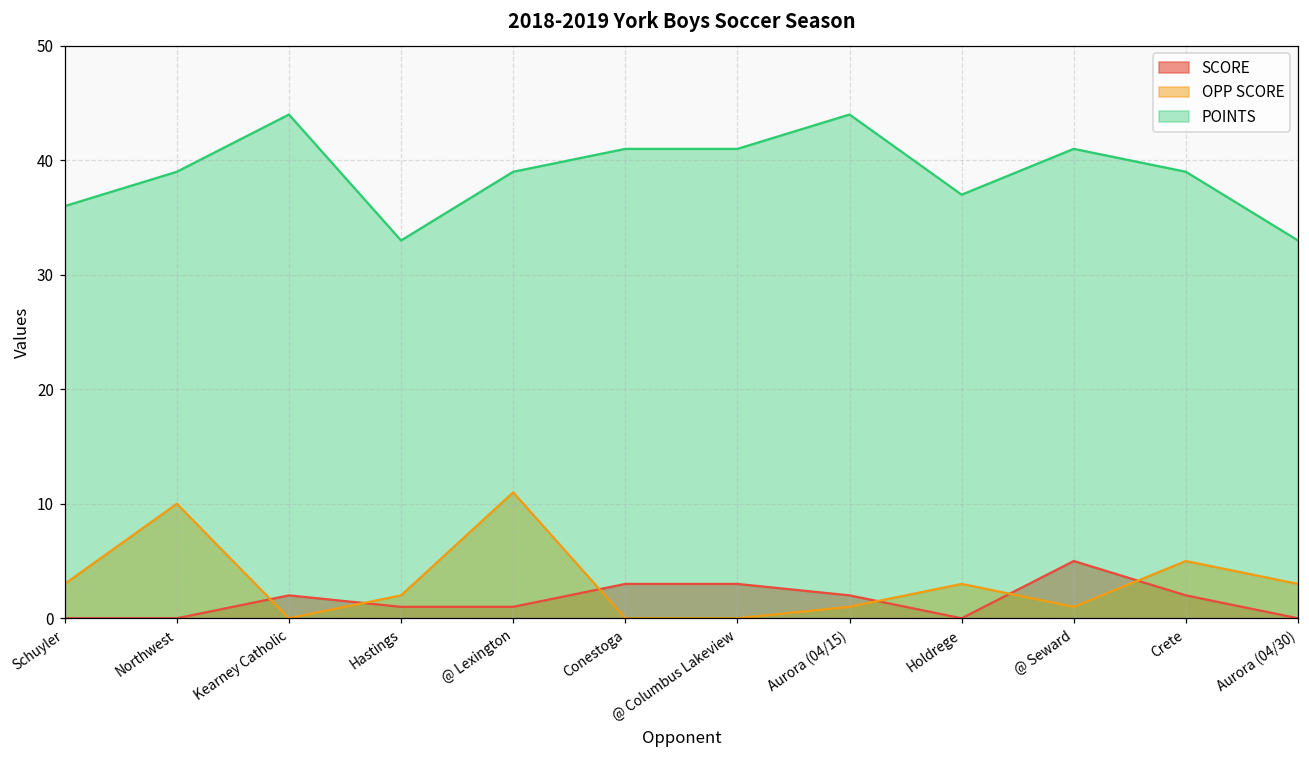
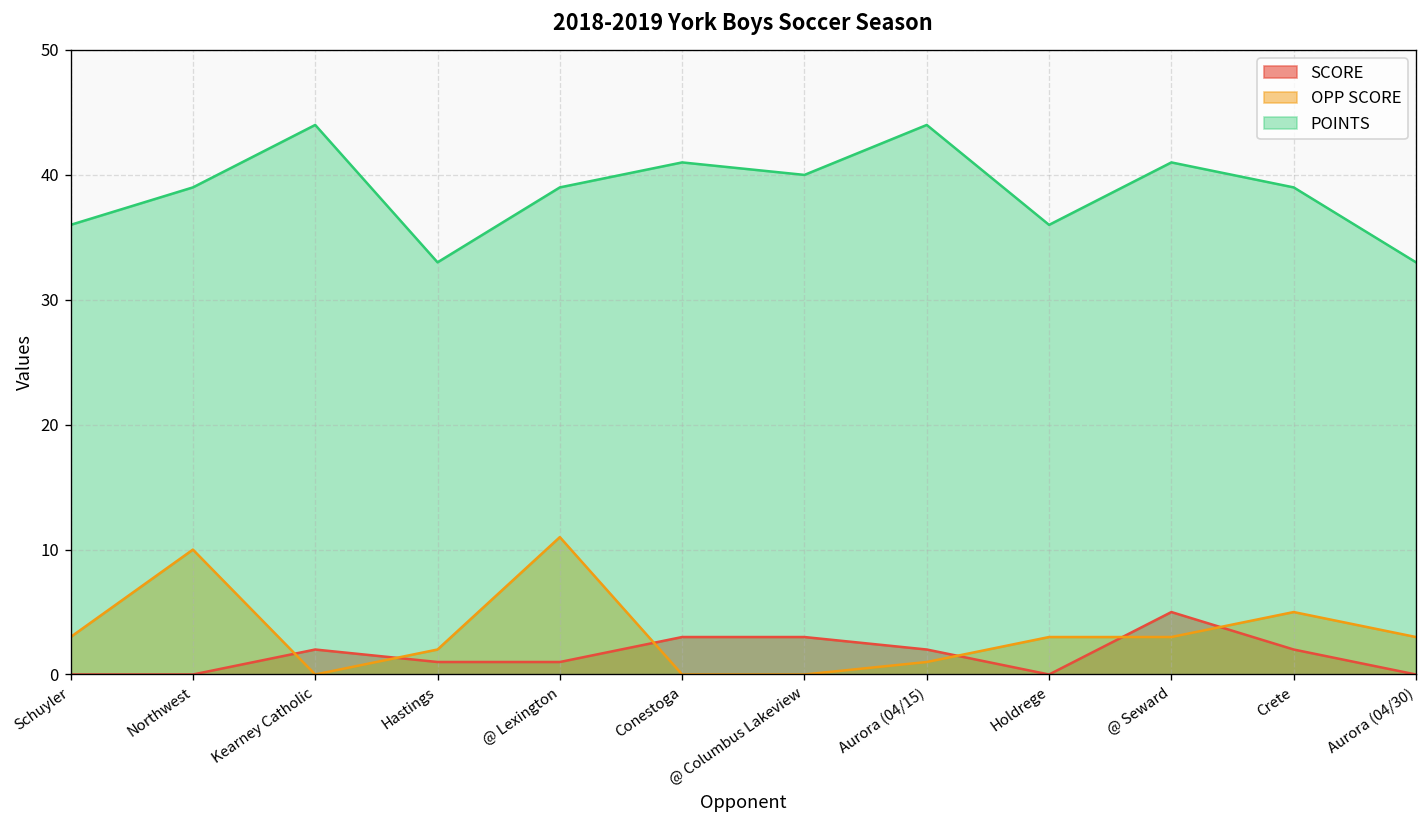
  {
    "SCORE": {
      "Schuyler": 0,
      "Northwest": 0,
      "Kearney Catholic": 2,
      "Hastings": 1,
      "@ Lexington": 1,
      "Conestoga": 3,
      "@ Columbus Lakeview": 3,
      "Aurora (04/15)": 2,
      "Holdrege": 0,
      "@ Seward": 5,
      "Crete": 2,
      "Aurora (04/30)": 0
    },
    "OPP SCORE": {
      "Schuyler": 3,
      "Northwest": 10,
      "Kearney Catholic": 0,
      "Hastings": 2,
      "@ Lexington": 11,
      "Conestoga": 0,
      "@ Columbus Lakeview": 0,
      "Aurora (04/15)": 1,
      "Holdrege": 3,
-     "@ Seward": 1,
+     "@ Seward": 3,
      "Crete": 5,
      "Aurora (04/30)": 3
    },
    "POINTS": {
      "Schuyler": 36,
      "Northwest": 39,
      "Kearney Catholic": 44,
      "Hastings": 33,
      "@ Lexington": 39,
      "Conestoga": 41,
-     "@ Columbus Lakeview": 41,
+     "@ Columbus Lakeview": 40,
      "Aurora (04/15)": 44,
-     "Holdrege": 37,
+     "Holdrege": 36,
      "@ Seward": 41,
      "Crete": 39,
      "Aurora (04/30)": 33
    }
  }
